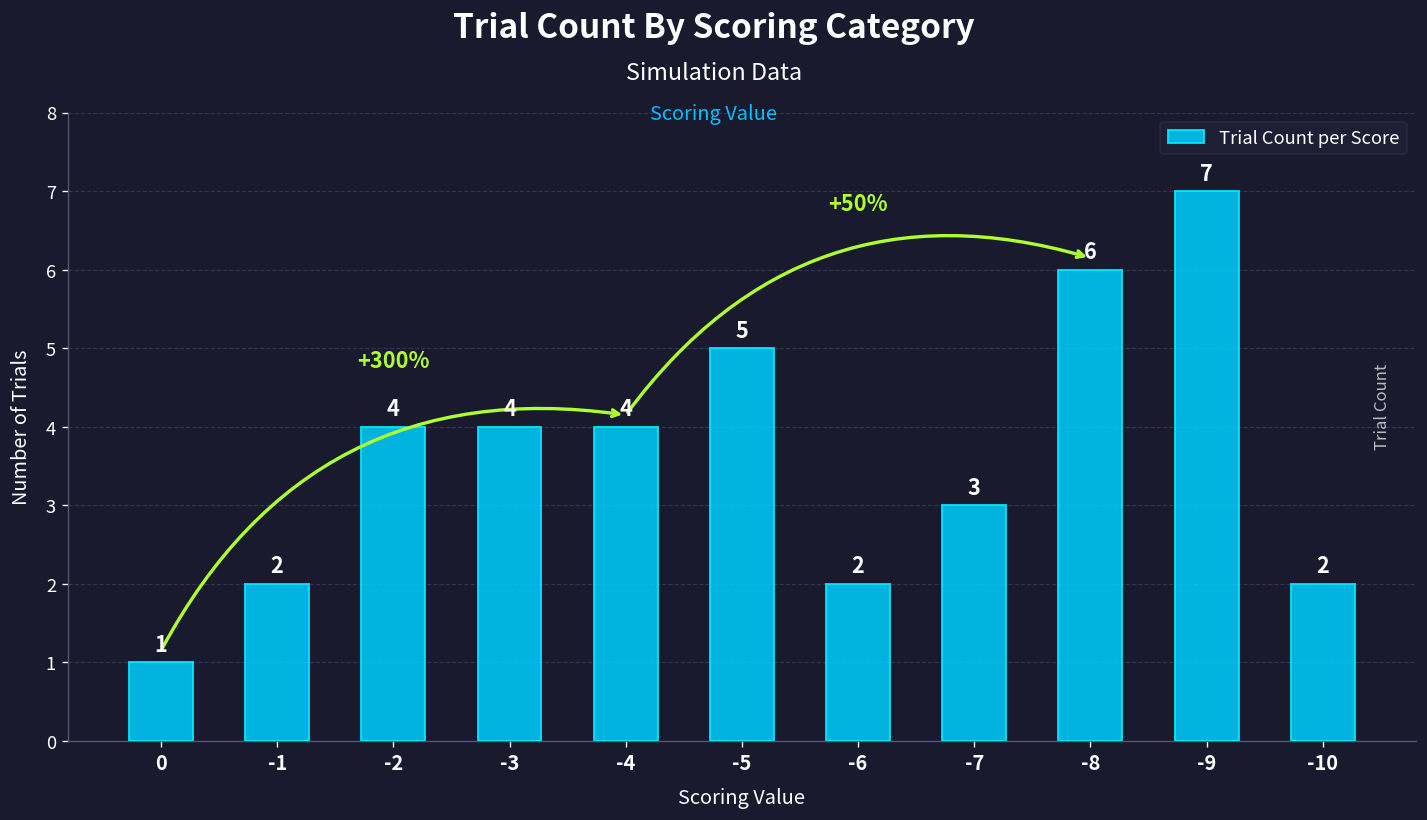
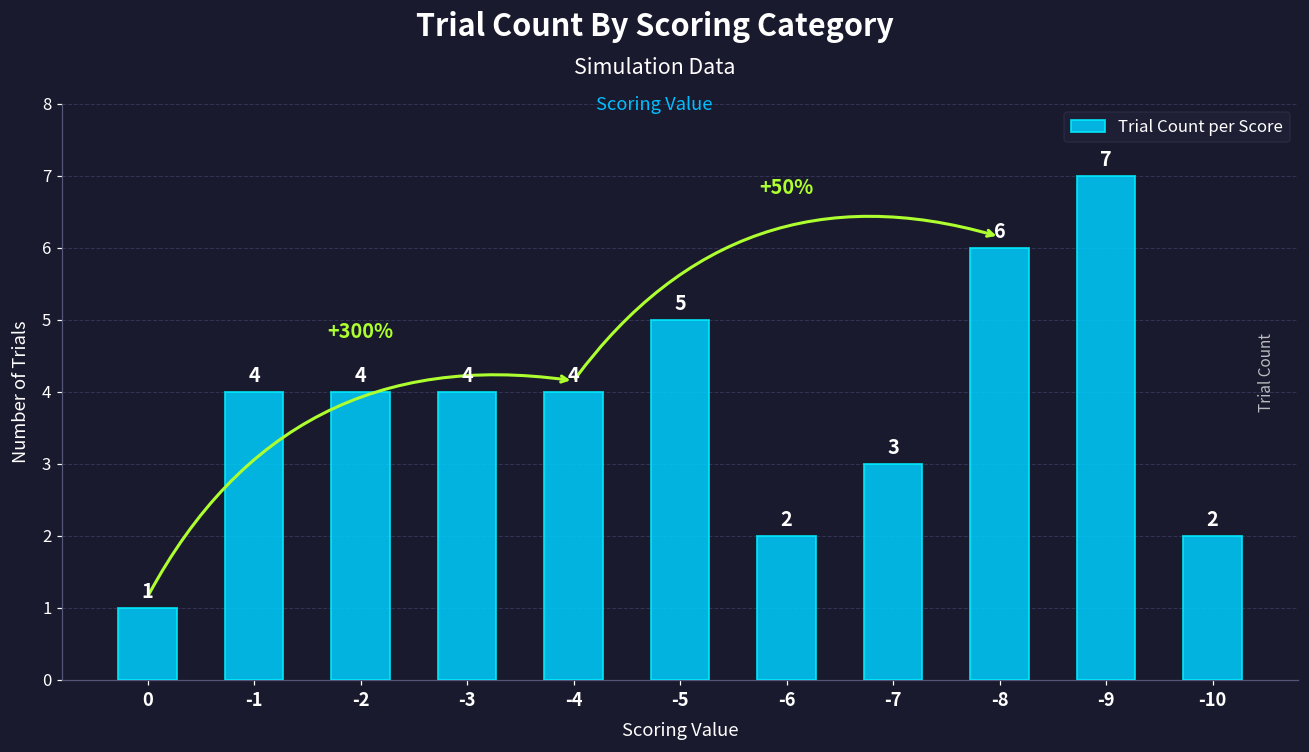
  {
    "0": 1,
-   "-1": 2,
+   "-1": 4,
    "-2": 4,
    "-3": 4,
    "-4": 4,
    "-5": 5,
    "-6": 2,
    "-7": 3,
    "-8": 6,
    "-9": 7,
    "-10": 2
  }
